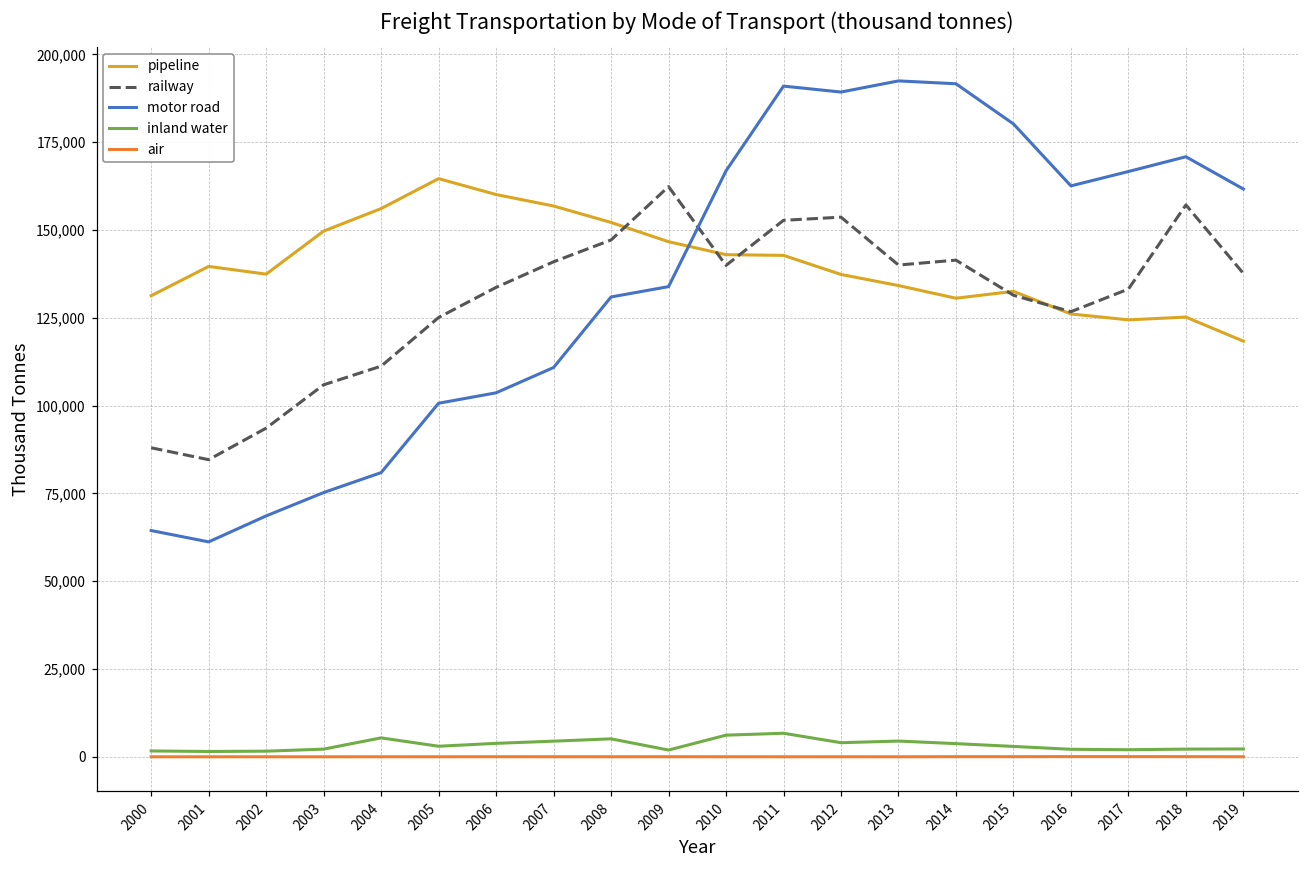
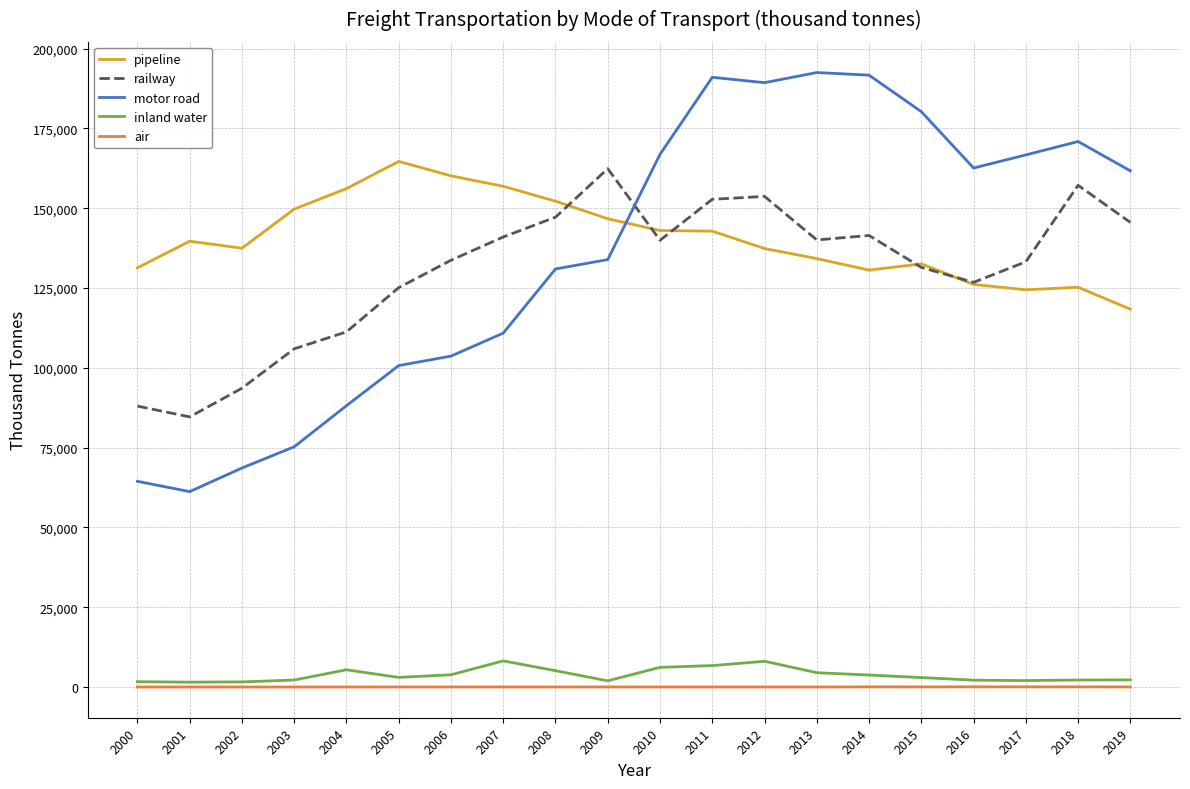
  {
    "railway": {
      "2000": "88,000",
      "2001": "85,000",
      "2002": "94,000",
      "2003": "106,000",
      "2004": "111,000",
      "2005": "125,000",
      "2006": "134,000",
      "2007": "141,000",
      "2008": "147,000",
      "2009": "162,000",
      "2010": "140,000",
      "2011": "153,000",
      "2012": "154,000",
      "2013": "140,000",
      "2014": "141,000",
      "2015": "131,000",
      "2017": "133,000",
      "2018": "157,000",
-     "2019": "138,000"
+     "2019": "146,000"
    },
    "motor road": {
      "2000": "64,000",
      "2001": "61,000",
      "2002": "69,000",
      "2003": "75,000",
-     "2004": "81,000",
+     "2004": "88,000",
      "2005": "101,000",
      "2006": "104,000",
      "2007": "111,000",
      "2008": "131,000",
      "2009": "134,000",
      "2010": "167,000",
      "2011": "191,000",
      "2012": "189,000",
      "2013": "192,000",
      "2014": "192,000",
      "2015": "180,000",
      "2016": "163,000",
      "2017": "167,000",
      "2018": "171,000",
      "2019": "162,000"
    },
    "inland water": {
      "2000": "2,000",
      "2001": "2,000",
      "2002": "2,000",
      "2003": "2,000",
      "2004": "5,000",
      "2005": "3,000",
      "2006": "4,000",
-     "2007": "4,000",
+     "2007": "8,000",
      "2008": "5,000",
      "2009": "2,000",
      "2010": "6,000",
      "2011": "7,000",
-     "2012": "4,000",
+     "2012": "8,000",
      "2013": "4,000",
      "2014": "4,000",
      "2015": "3,000",
      "2016": "2,000",
      "2017": "2,000",
      "2018": "2,000",
      "2019": "2,000"
    }
  }
